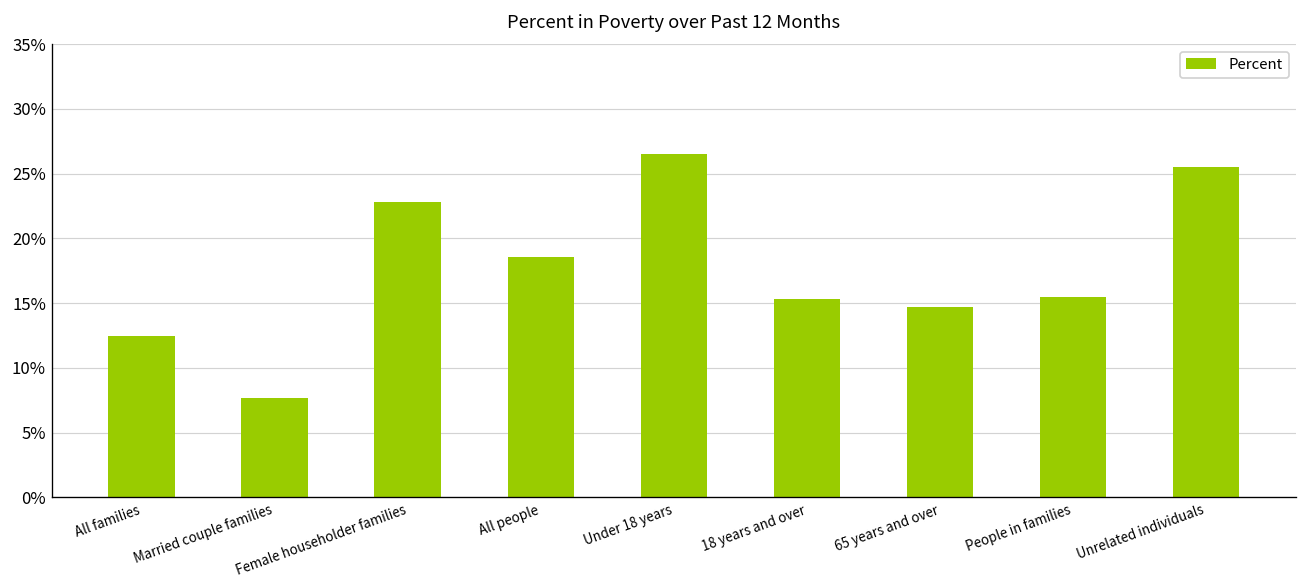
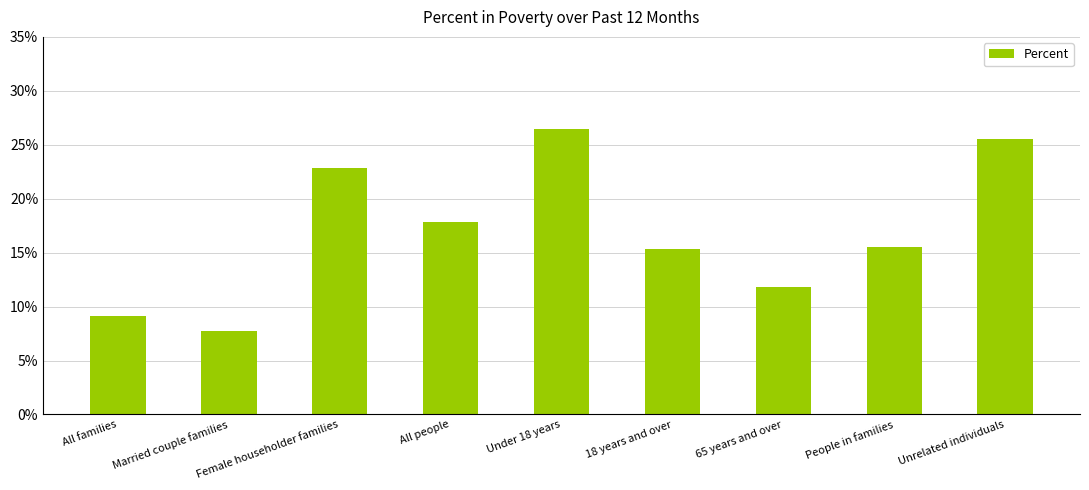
  {
-   "All families": "12.5%",
+   "All families": "9.1%",
    "Married couple families": "7.7%",
    "Female householder families": "22.8%",
-   "All people": "18.6%",
+   "All people": "17.8%",
    "Under 18 years": "26.5%",
    "18 years and over": "15.3%",
-   "65 years and over": "14.7%",
+   "65 years and over": "11.8%",
    "People in families": "15.5%",
    "Unrelated individuals": "25.5%"
  }
